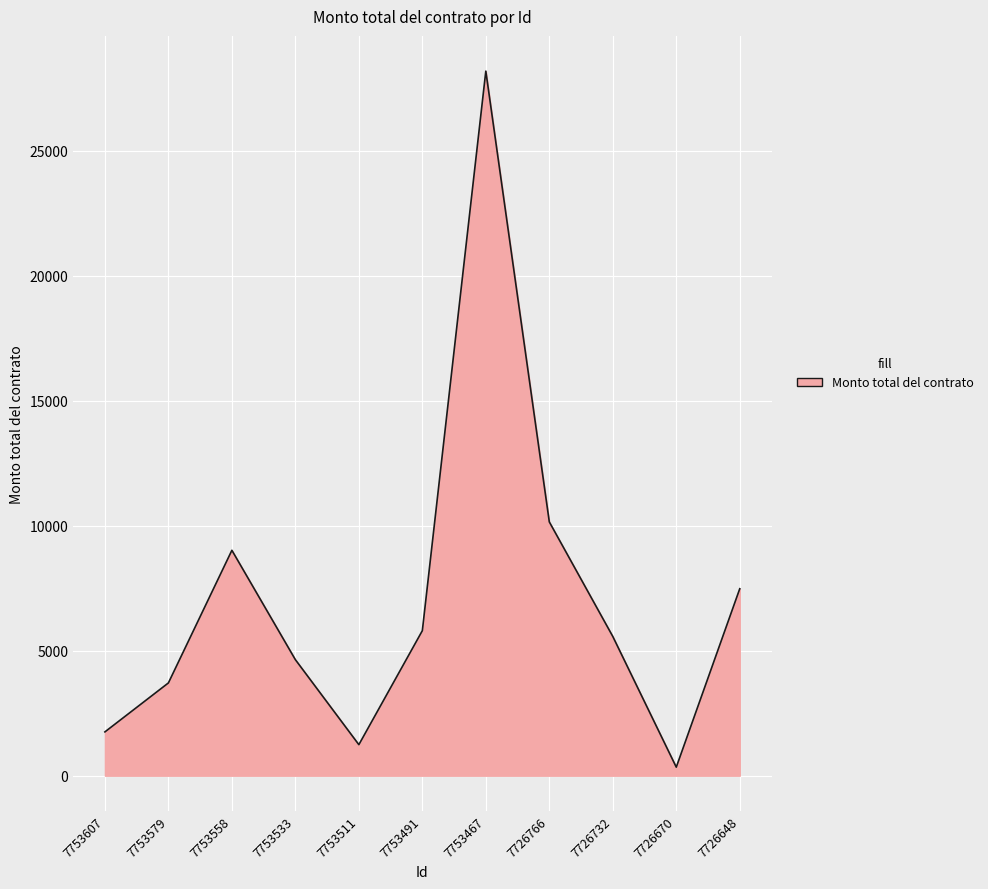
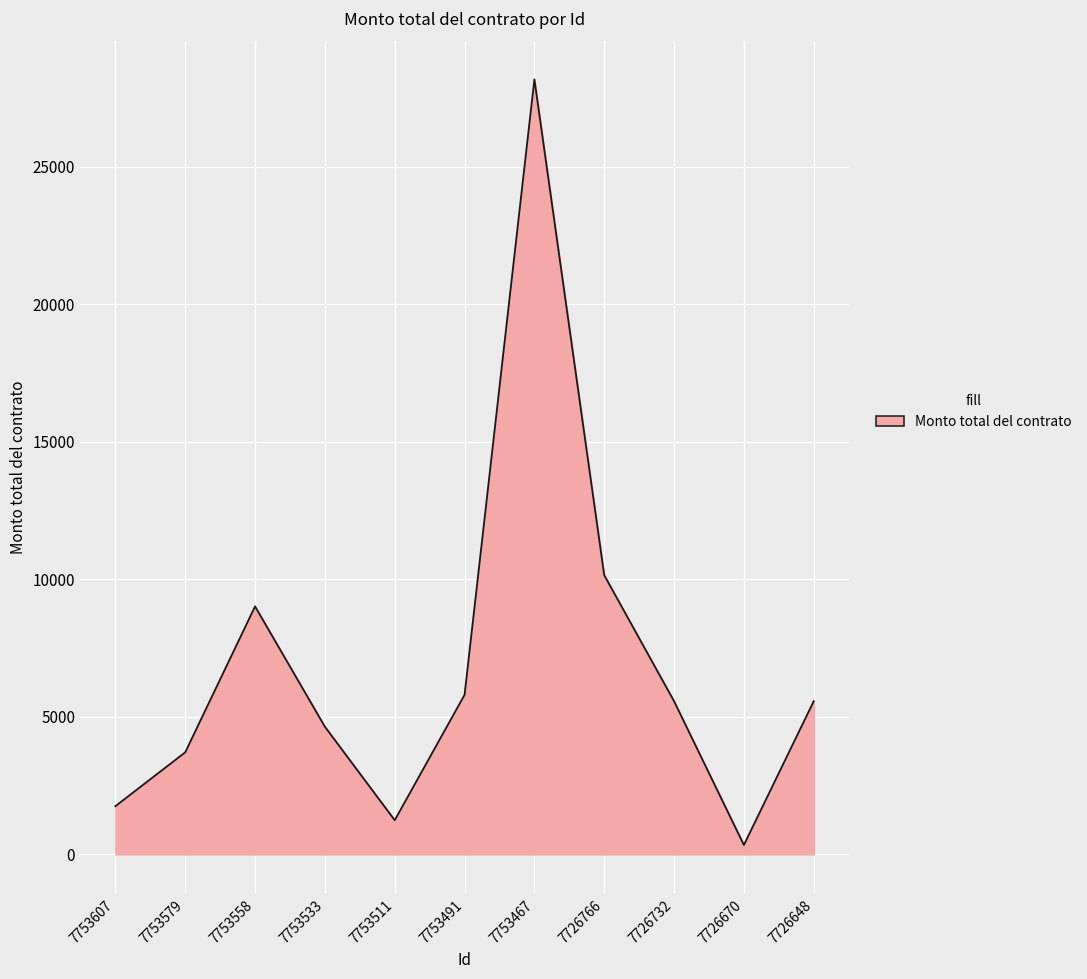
  {
    "7753607": 1800,
    "7753579": 3700,
    "7753558": 9000,
    "7753533": 4600,
    "7753511": 1200,
    "7753491": 5800,
    "7753467": 28200,
    "7726766": 10200,
    "7726732": 5600,
    "7726670": 300,
-   "7726648": 7500
+   "7726648": 5600
  }
